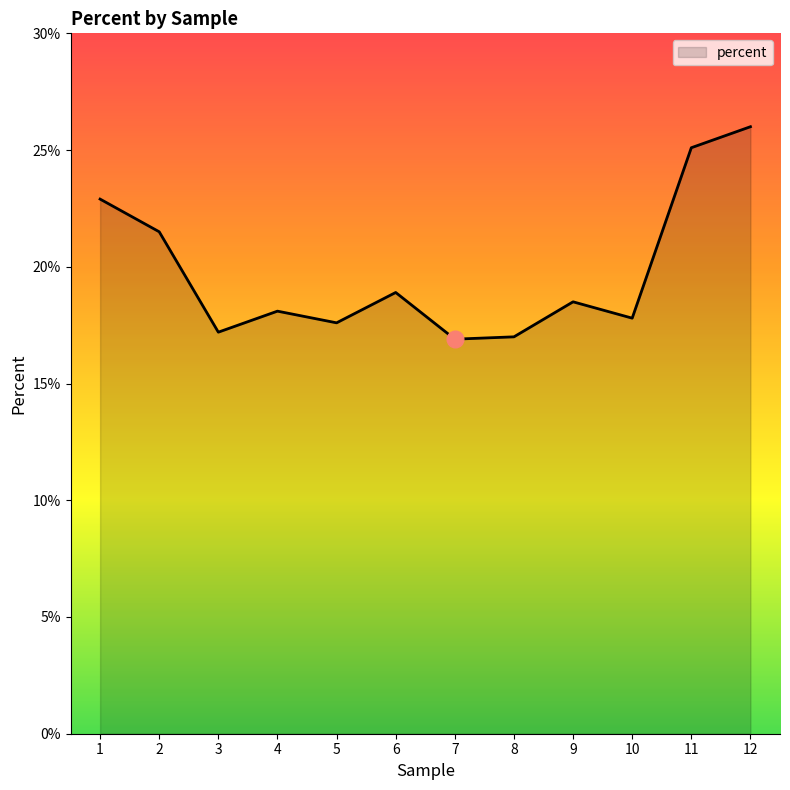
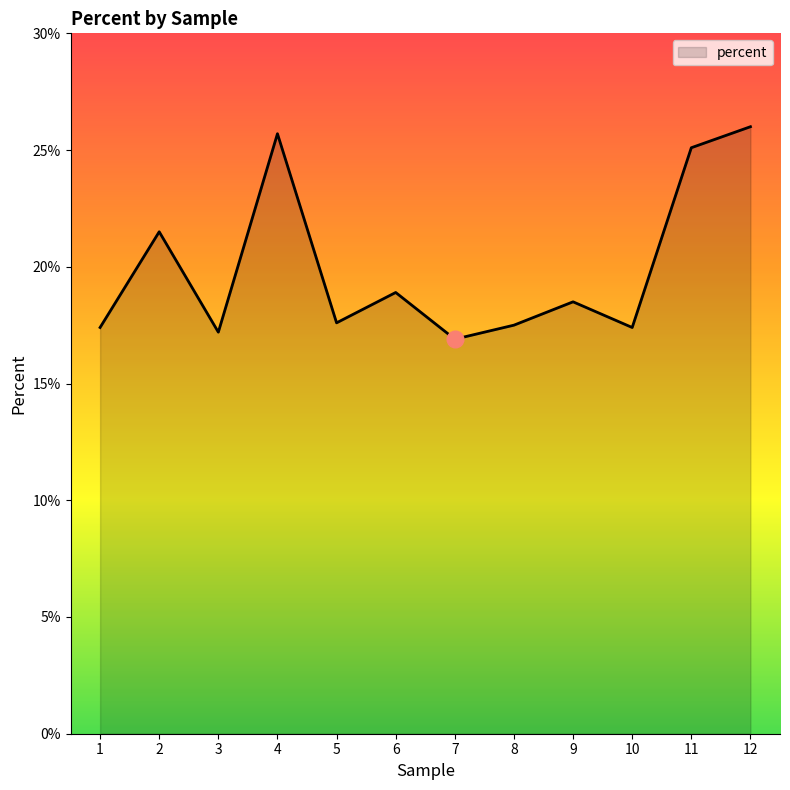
  {
    "percent": {
-     "1": "22.9%",
+     "1": "17.4%",
      "2": "21.5%",
      "3": "17.2%",
-     "4": "18.1%",
+     "4": "25.7%",
      "5": "17.6%",
      "6": "18.9%",
-     "8": "17.0%",
+     "8": "17.5%",
      "9": "18.5%",
-     "10": "17.8%",
+     "10": "17.4%",
      "11": "25.1%",
      "12": "26.0%"
    }
  }
